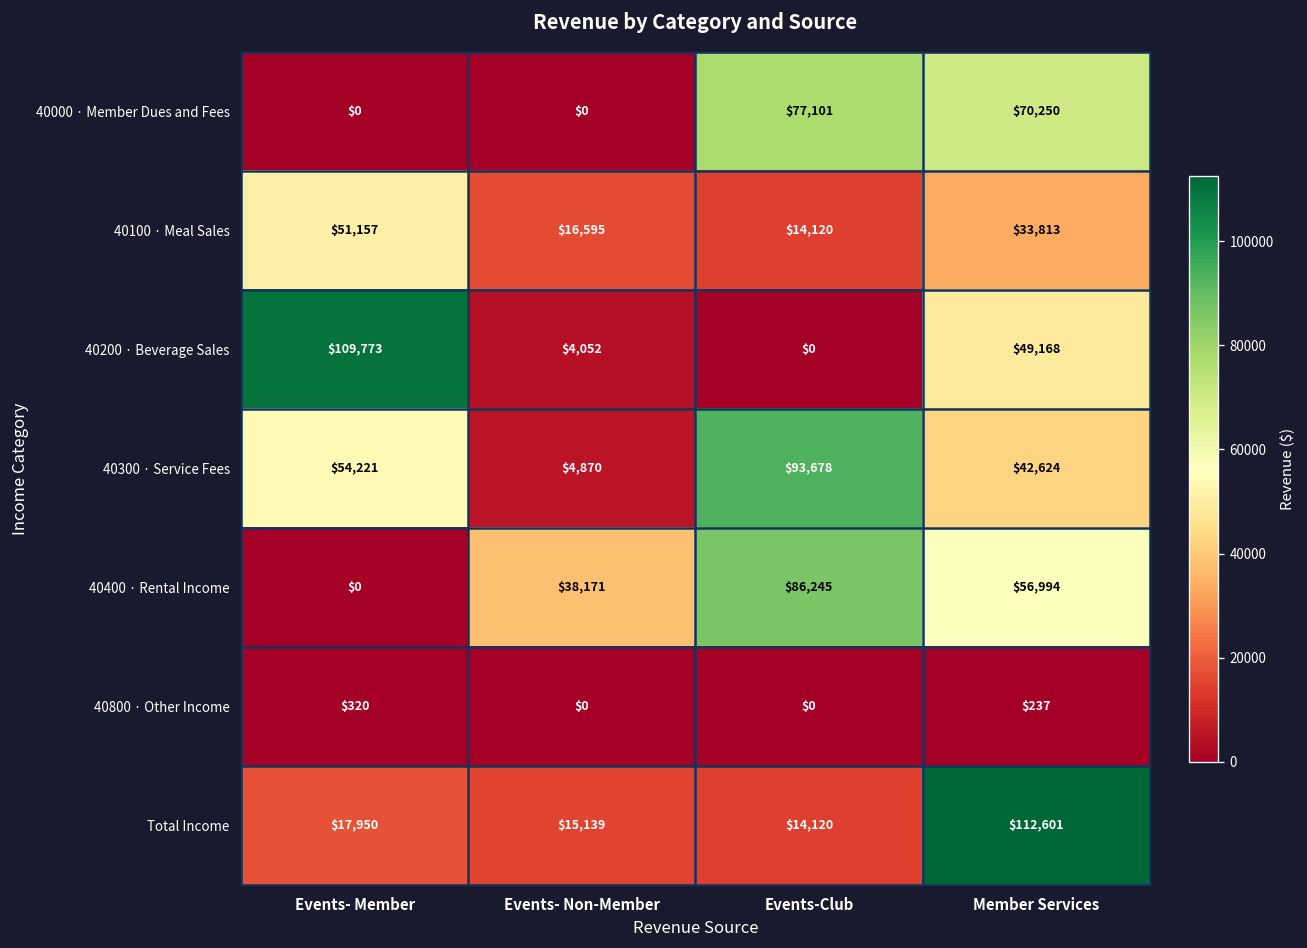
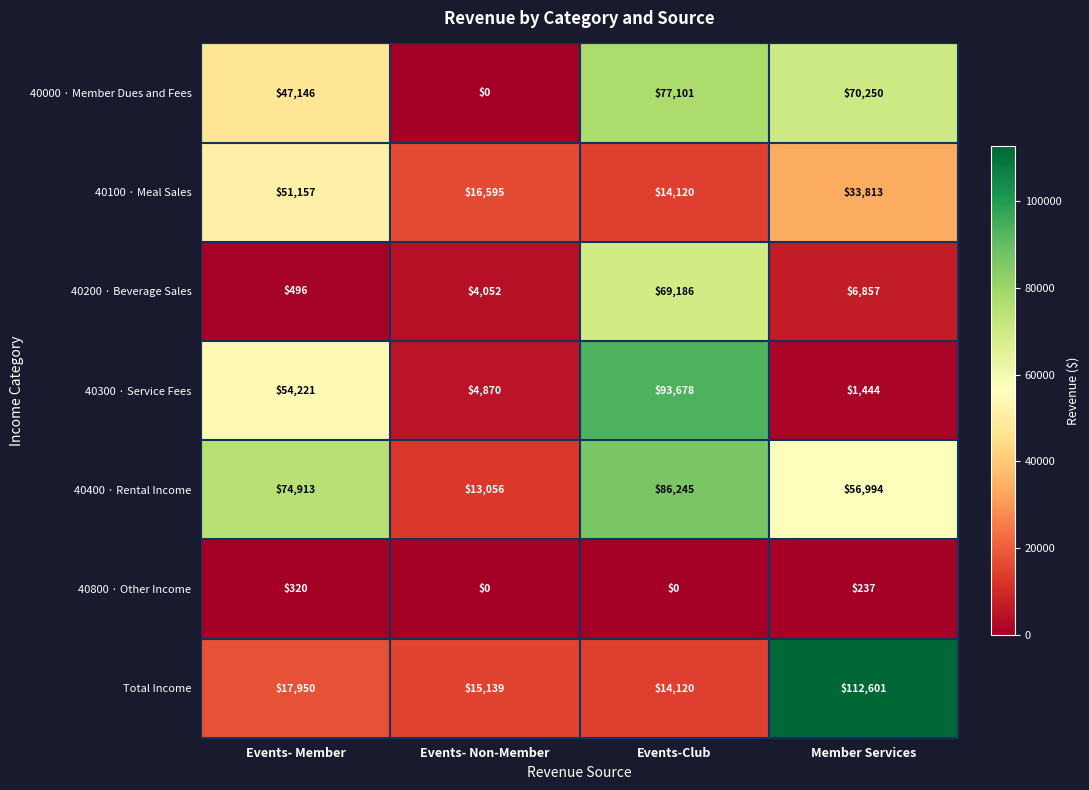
  {
    "40000 · Member Dues and Fees": {
-     "Events- Member": "$0",
+     "Events- Member": "$47,146",
      "Events- Non-Member": "$0",
      "Events-Club": "$77,101",
      "Member Services": "$70,250"
    },
    "40100 · Meal Sales": {
      "Events- Member": "$51,157",
      "Events- Non-Member": "$16,595",
      "Events-Club": "$14,120",
      "Member Services": "$33,813"
    },
    "40200 · Beverage Sales": {
-     "Events- Member": "$109,773",
+     "Events- Member": "$496",
      "Events- Non-Member": "$4,052",
-     "Events-Club": "$0",
-     "Member Services": "$49,168"
+     "Events-Club": "$69,186",
+     "Member Services": "$6,857"
    },
    "40300 · Service Fees": {
      "Events- Member": "$54,221",
      "Events- Non-Member": "$4,870",
      "Events-Club": "$93,678",
-     "Member Services": "$42,624"
+     "Member Services": "$1,444"
    },
    "40400 · Rental Income": {
-     "Events- Member": "$0",
-     "Events- Non-Member": "$38,171",
+     "Events- Member": "$74,913",
+     "Events- Non-Member": "$13,056",
      "Events-Club": "$86,245",
      "Member Services": "$56,994"
    },
    "40800 · Other Income": {
      "Events- Member": "$320",
      "Events- Non-Member": "$0",
      "Events-Club": "$0",
      "Member Services": "$237"
    },
    "Total Income": {
      "Events- Member": "$17,950",
      "Events- Non-Member": "$15,139",
      "Events-Club": "$14,120",
      "Member Services": "$112,601"
    }
  }
